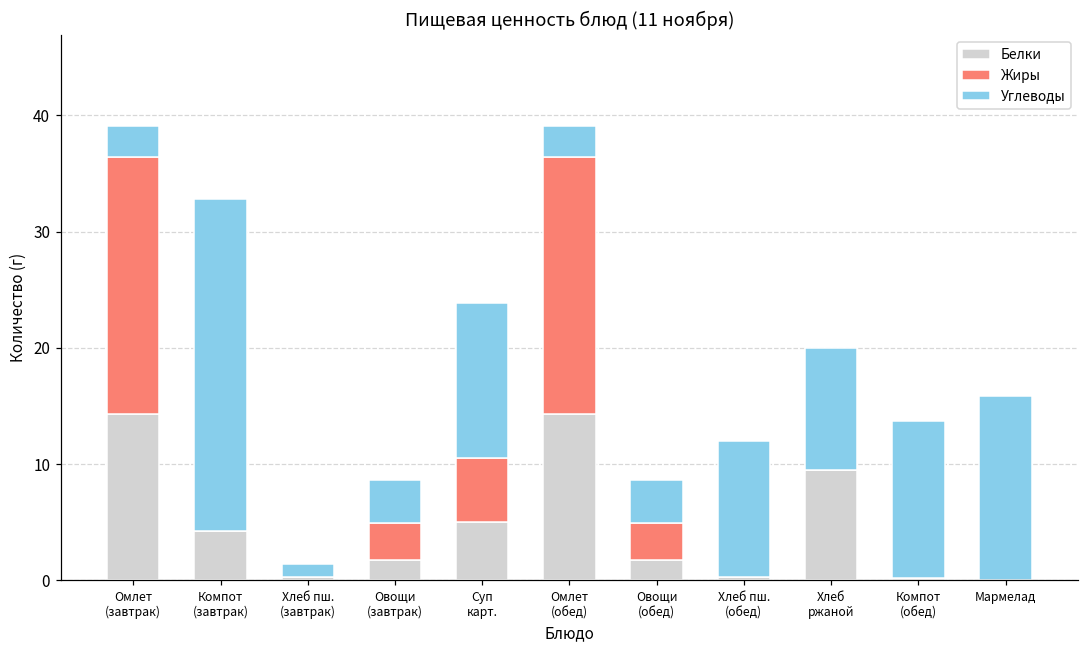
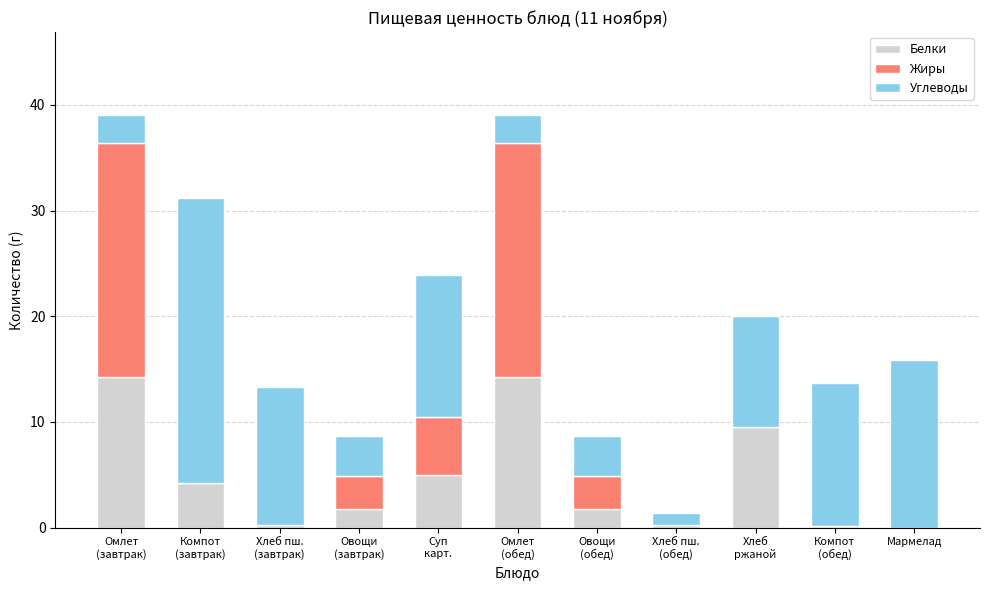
  {
    "Белки": {
      "Омлет (завтрак)": 14.3,
      "Компот (завтрак)": 4.2,
      "Хлеб пш. (завтрак)": 0.3,
      "Овощи (завтрак)": 1.8,
      "Суп карт.": 5.0,
      "Омлет (обед)": 14.3,
      "Овощи (обед)": 1.8,
      "Хлеб пш. (обед)": 0.3,
      "Хлеб ржаной": 9.5,
      "Мармелад": 0.0
    },
    "Жиры": {
      "Омлет (завтрак)": 22.2,
      "Компот (завтрак)": 0.0,
      "Овощи (завтрак)": 3.1,
      "Суп карт.": 5.5,
      "Омлет (обед)": 22.2,
      "Овощи (обед)": 3.1,
      "Компот (обед)": 0.0,
      "Мармелад": 0.0
    },
    "Углеводы": {
      "Омлет (завтрак)": 2.6,
-     "Компот (завтрак)": 28.6,
-     "Хлеб пш. (завтрак)": 1.1,
+     "Компот (завтрак)": 27.0,
+     "Хлеб пш. (завтрак)": 13.0,
      "Овощи (завтрак)": 3.8,
      "Суп карт.": 13.4,
      "Омлет (обед)": 2.6,
      "Овощи (обед)": 3.8,
-     "Хлеб пш. (обед)": 11.7,
+     "Хлеб пш. (обед)": 1.1,
      "Хлеб ржаной": 10.5,
      "Компот (обед)": 13.5,
      "Мармелад": 15.9
    }
  }
